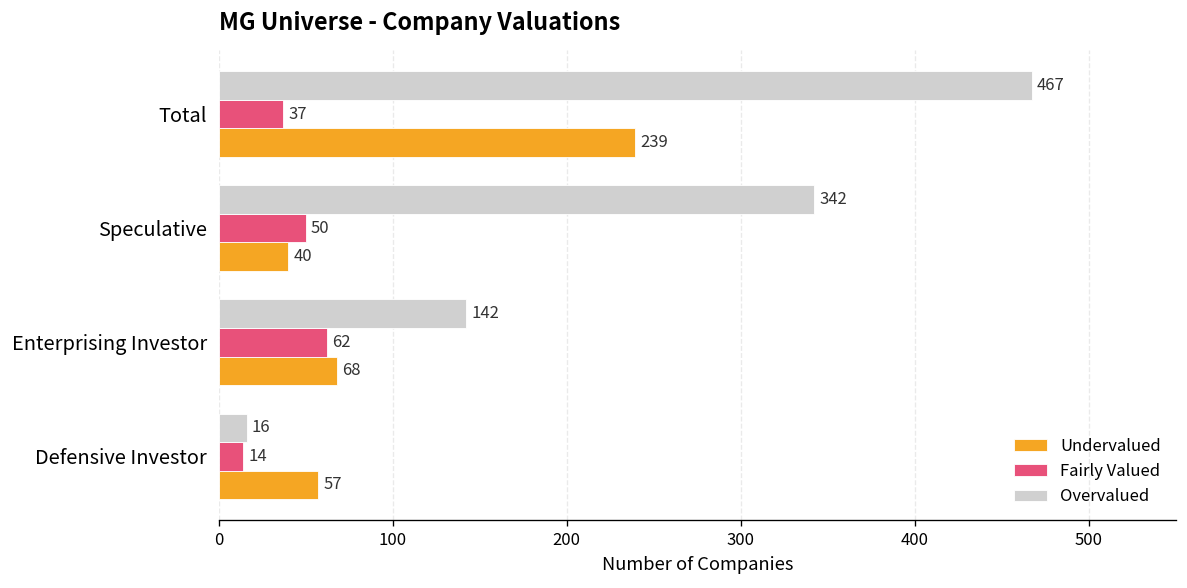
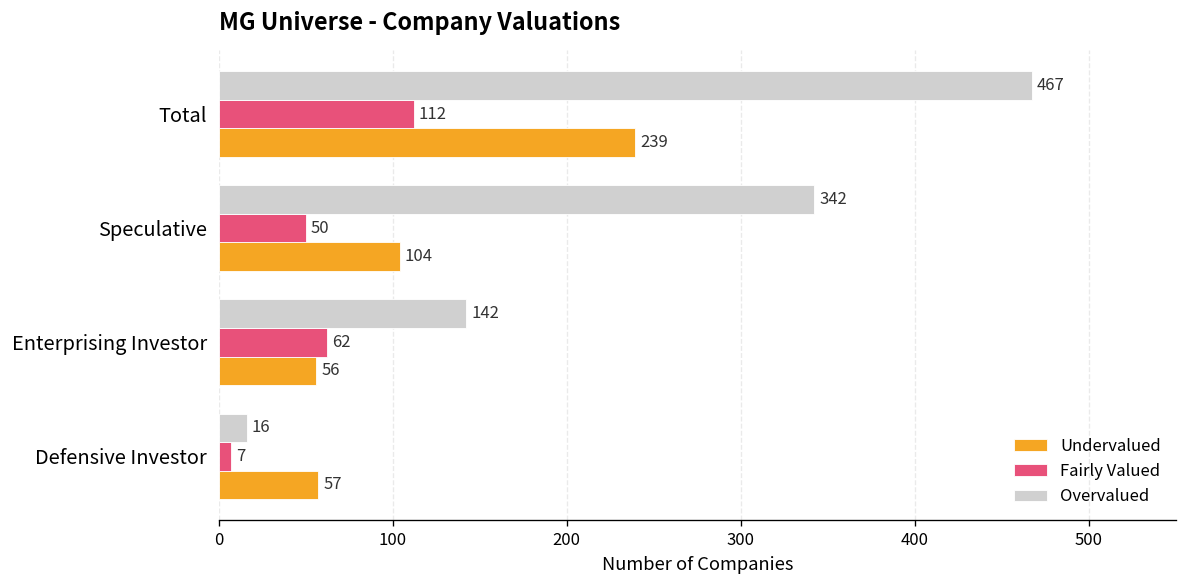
  {
    "Undervalued": {
      "Total": 239,
-     "Speculative": 40,
-     "Enterprising Investor": 68,
+     "Speculative": 104,
+     "Enterprising Investor": 56,
      "Defensive Investor": 57
    },
    "Fairly Valued": {
-     "Total": 37,
+     "Total": 112,
      "Speculative": 50,
      "Enterprising Investor": 62,
-     "Defensive Investor": 14
+     "Defensive Investor": 7
    },
    "Overvalued": {
      "Total": 467,
      "Speculative": 342,
      "Enterprising Investor": 142,
      "Defensive Investor": 16
    }
  }
